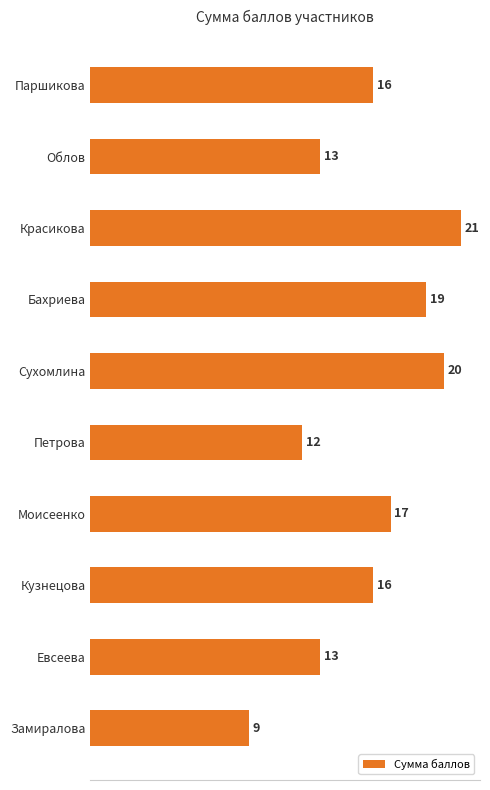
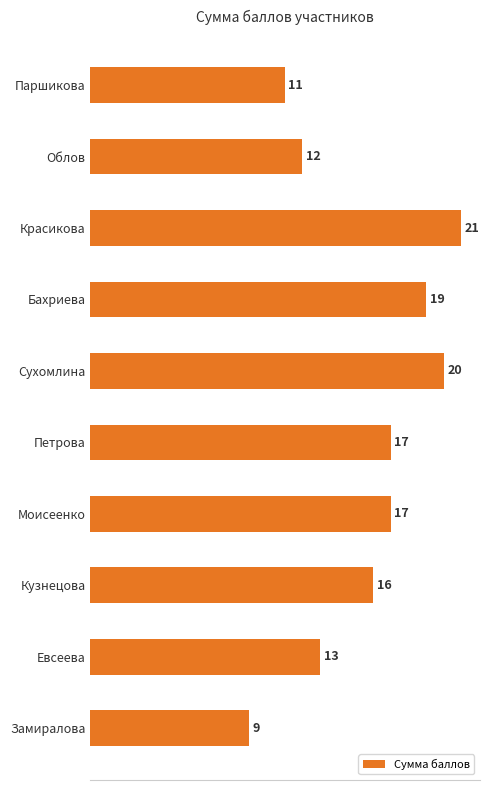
  {
-   "Паршикова": 16,
-   "Облов": 13,
+   "Паршикова": 11,
+   "Облов": 12,
    "Красикова": 21,
    "Бахриева": 19,
    "Сухомлина": 20,
-   "Петрова": 12,
+   "Петрова": 17,
    "Моисеенко": 17,
    "Кузнецова": 16,
    "Евсеева": 13,
    "Замиралова": 9
  }
